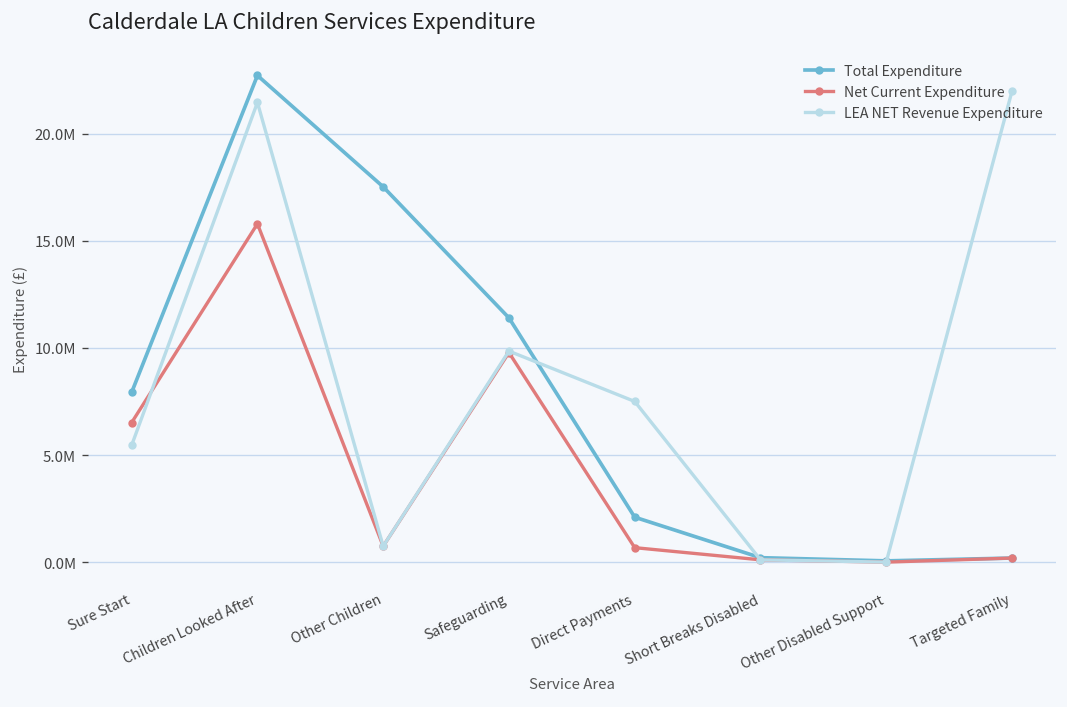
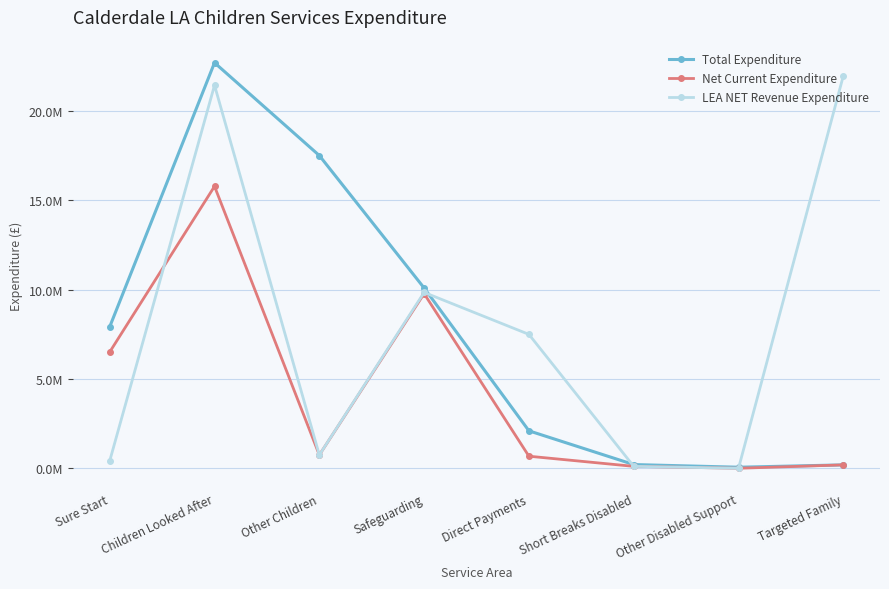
  {
    "Total Expenditure": {
      "Sure Start": 7900000,
      "Children Looked After": 22700000,
      "Other Children": 17500000,
-     "Safeguarding": 11400000,
+     "Safeguarding": 10100000,
      "Direct Payments": 2100000
    },
    "Net Current Expenditure": {
      "Sure Start": 6500000,
      "Children Looked After": 15800000,
      "Direct Payments": 700000
    },
    "LEA NET Revenue Expenditure": {
-     "Sure Start": 5500000,
+     "Sure Start": 400000,
      "Children Looked After": 21500000,
      "Direct Payments": 7500000,
      "Targeted Family": 22000000
    }
  }
